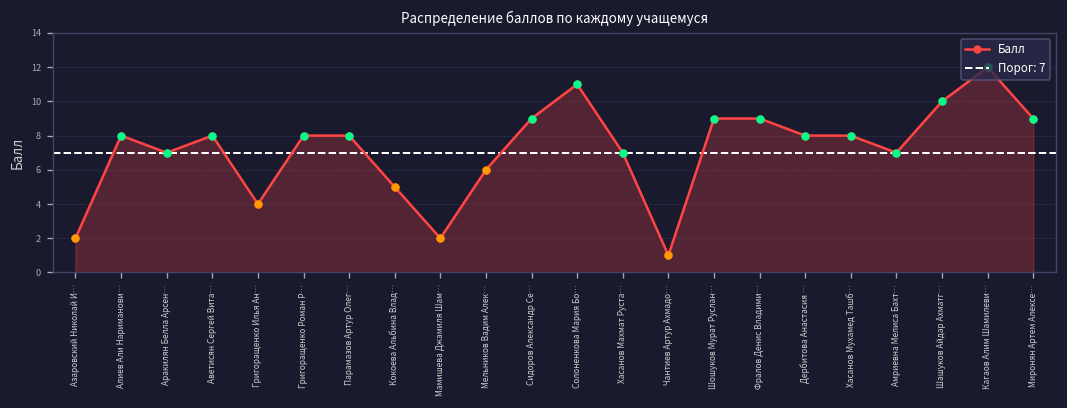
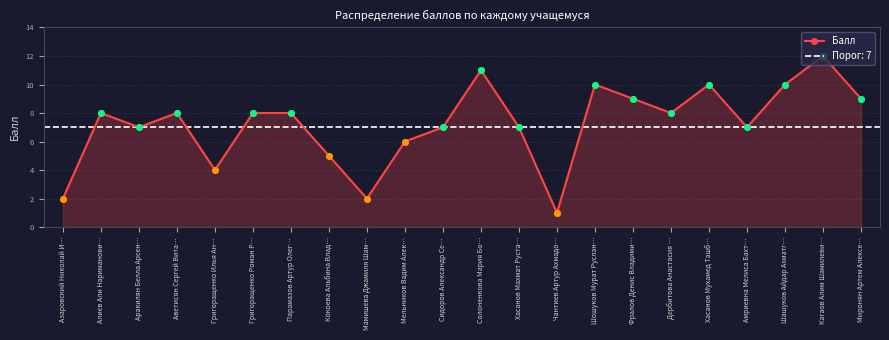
  {
    "Балл": {
-     "Сидоров Александр Се…": 9,
-     "Шошуков Мурат Руслан…": 9,
-     "Хасанов Мухамед Ташб…": 8
+     "Сидоров Александр Се…": 7,
+     "Шошуков Мурат Руслан…": 10,
+     "Хасанов Мухамед Ташб…": 10
    }
  }
